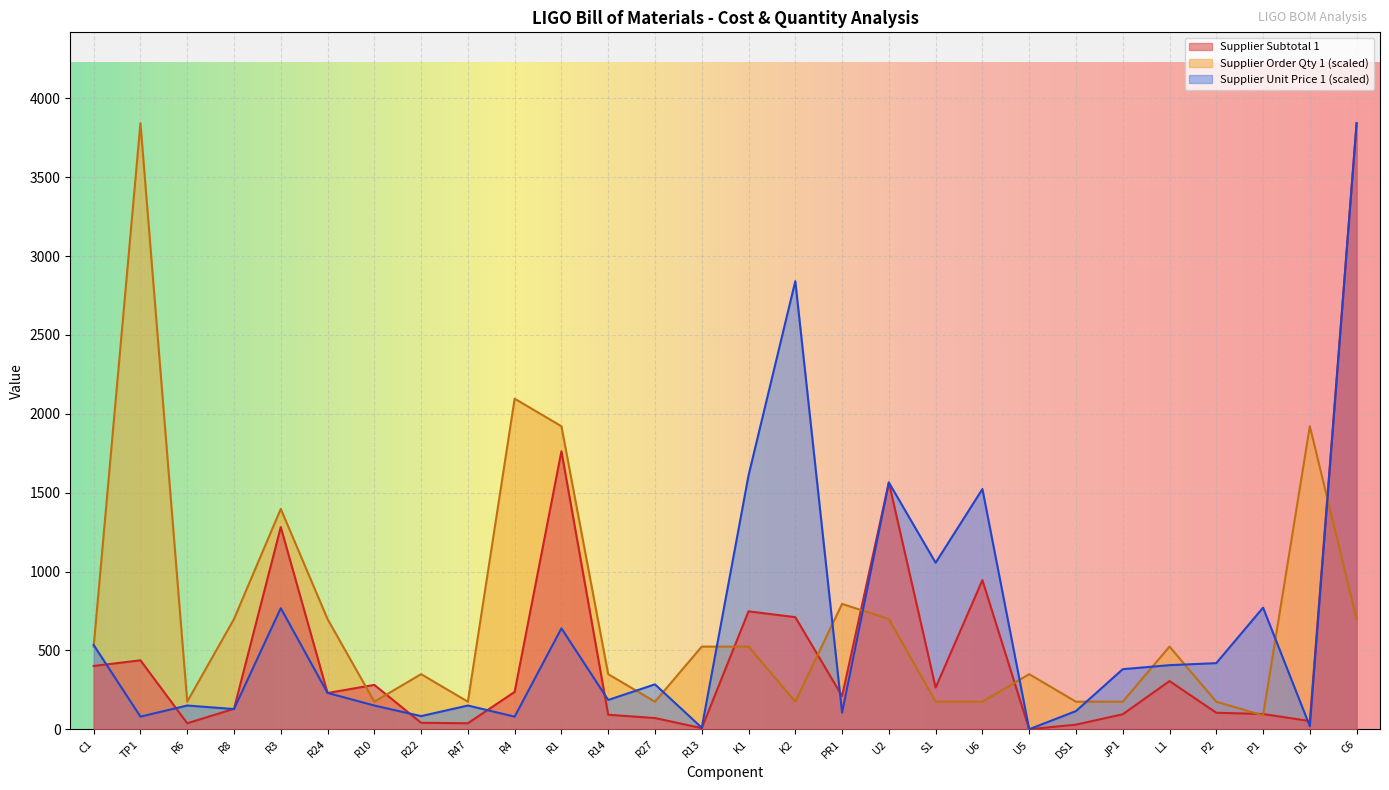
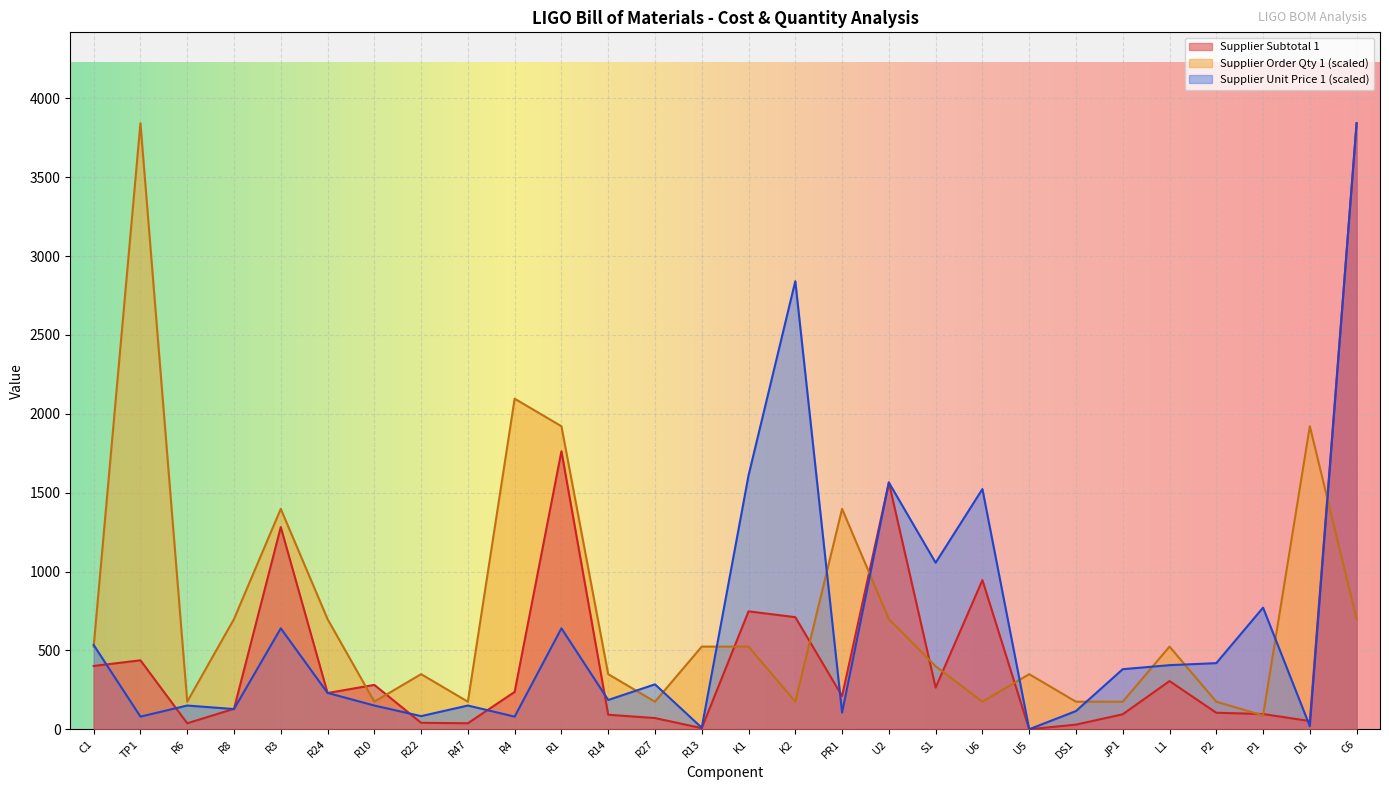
  {
    "Supplier Subtotal 1": {
      "C1": 400,
      "TP1": 440,
      "R6": 40,
      "R3": 1280,
      "R10": 280,
      "R22": 40,
      "R47": 40,
      "R4": 240,
      "R1": 1760,
      "R14": 90,
      "R27": 70,
      "K1": 750,
      "K2": 710,
      "PR1": 210,
      "S1": 260,
      "U6": 950,
      "DS1": 30,
      "JP1": 90,
      "L1": 310,
      "P2": 100,
      "D1": 50
    },
    "Supplier Order Qty 1 (scaled)": {
      "TP1": 3840,
      "R6": 170,
      "R8": 700,
      "R3": 1400,
      "R24": 700,
      "R10": 170,
      "R22": 350,
      "R47": 170,
      "R4": 2100,
      "R1": 1920,
      "R14": 350,
      "R27": 170,
      "R13": 520,
      "K1": 520,
      "K2": 170,
-     "PR1": 790,
+     "PR1": 1400,
      "U2": 700,
-     "S1": 170,
+     "S1": 400,
      "U6": 170,
      "U5": 350,
      "DS1": 170,
      "JP1": 170,
      "L1": 520,
      "P2": 170,
      "D1": 1920,
      "C6": 700
    },
    "Supplier Unit Price 1 (scaled)": {
      "TP1": 80,
      "R6": 150,
-     "R3": 770,
+     "R3": 640,
      "R10": 150,
      "R22": 80,
      "R47": 150,
      "R4": 80,
      "R1": 640,
      "R14": 190,
      "R27": 280,
      "K1": 1610,
      "K2": 2840,
      "PR1": 110,
      "S1": 1060,
      "U6": 1520,
      "DS1": 120,
      "JP1": 380,
      "L1": 410,
      "P2": 420,
      "P1": 770,
      "D1": 20
    }
  }
